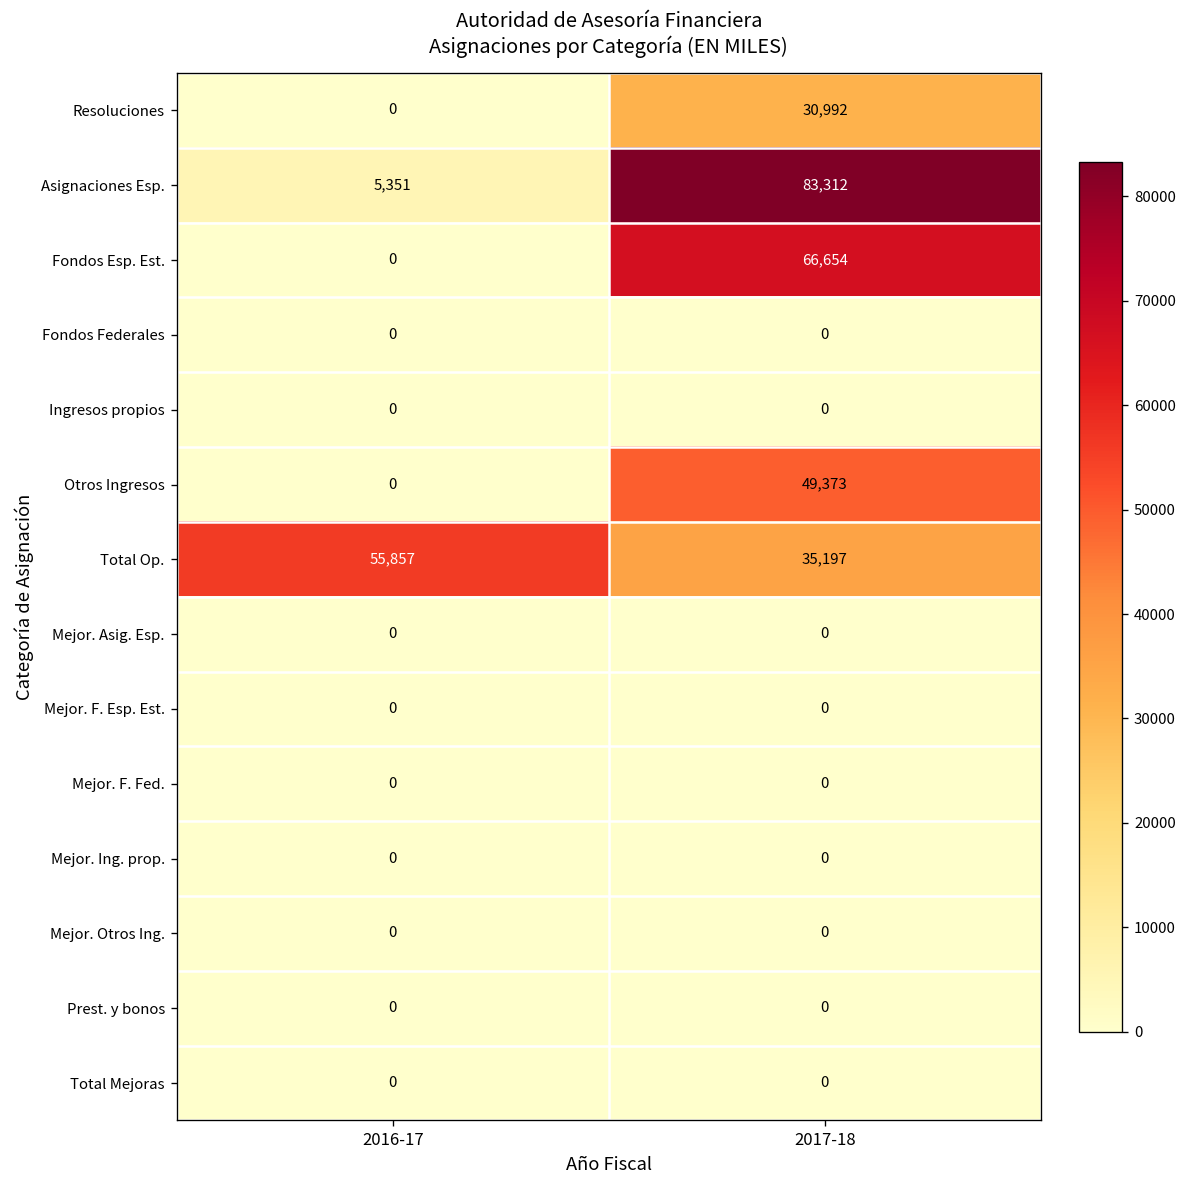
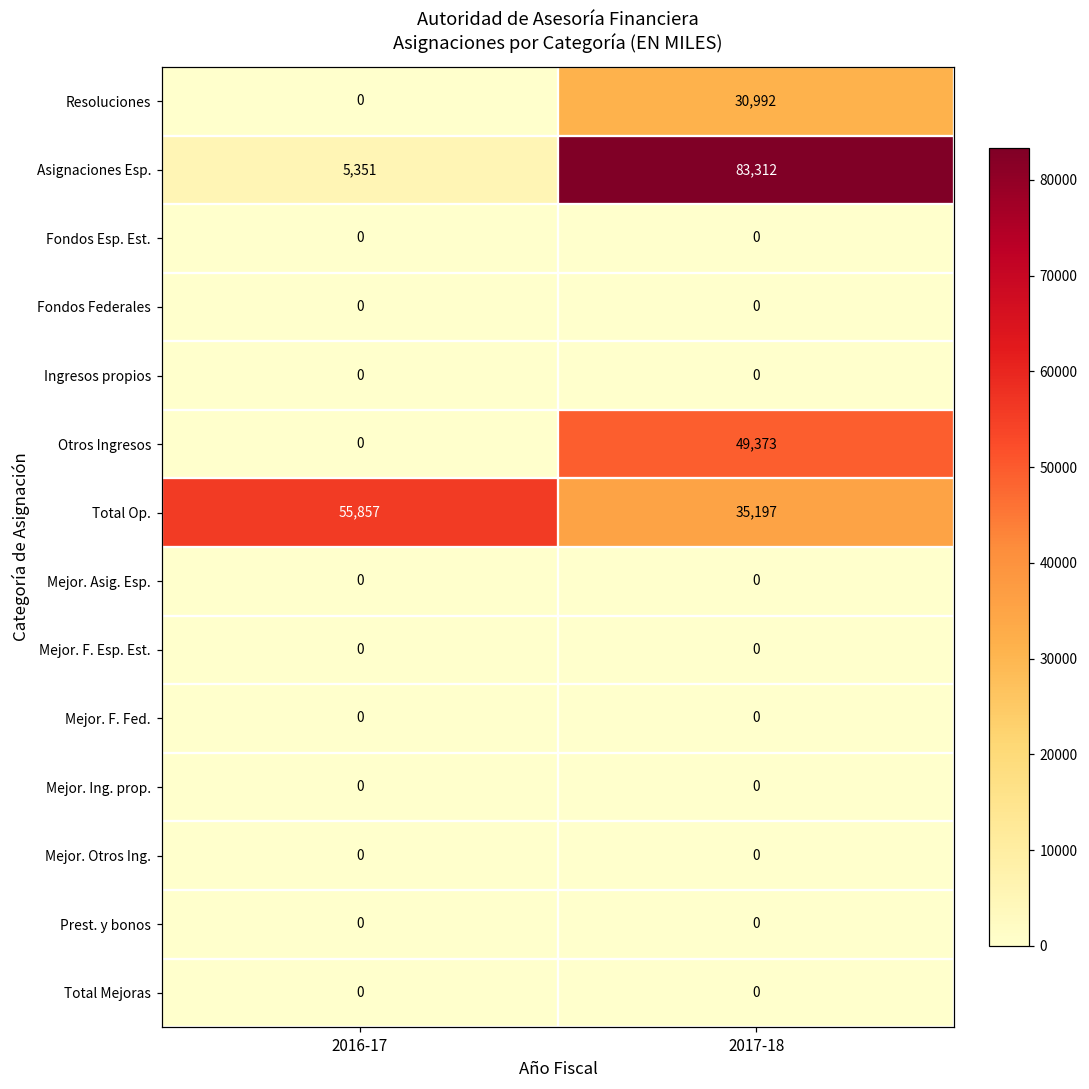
  {
    "Resoluciones": {
      "2016-17": "0",
      "2017-18": "30,992"
    },
    "Asignaciones Esp.": {
      "2016-17": "5,351",
      "2017-18": "83,312"
    },
    "Fondos Esp. Est.": {
      "2016-17": "0",
-     "2017-18": "66,654"
+     "2017-18": "0"
    },
    "Fondos Federales": {
      "2016-17": "0",
      "2017-18": "0"
    },
    "Ingresos propios": {
      "2016-17": "0",
      "2017-18": "0"
    },
    "Otros Ingresos": {
      "2016-17": "0",
      "2017-18": "49,373"
    },
    "Total Op.": {
      "2016-17": "55,857",
      "2017-18": "35,197"
    },
    "Mejor. Asig. Esp.": {
      "2016-17": "0",
      "2017-18": "0"
    },
    "Mejor. F. Esp. Est.": {
      "2016-17": "0",
      "2017-18": "0"
    },
    "Mejor. F. Fed.": {
      "2016-17": "0",
      "2017-18": "0"
    },
    "Mejor. Ing. prop.": {
      "2016-17": "0",
      "2017-18": "0"
    },
    "Mejor. Otros Ing.": {
      "2016-17": "0",
      "2017-18": "0"
    },
    "Prest. y bonos": {
      "2016-17": "0",
      "2017-18": "0"
    },
    "Total Mejoras": {
      "2016-17": "0",
      "2017-18": "0"
    }
  }
